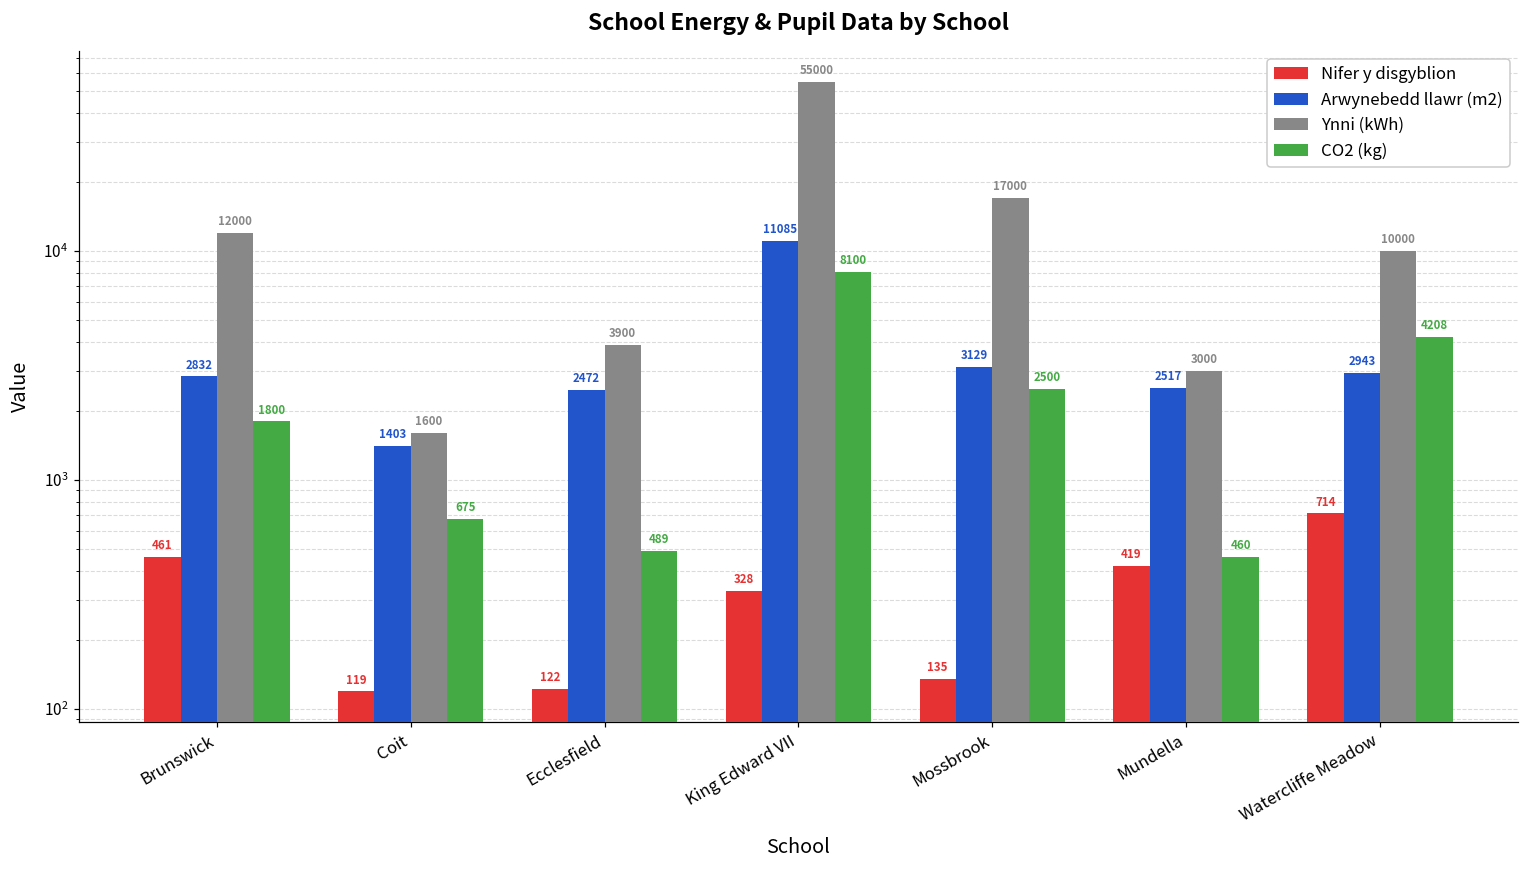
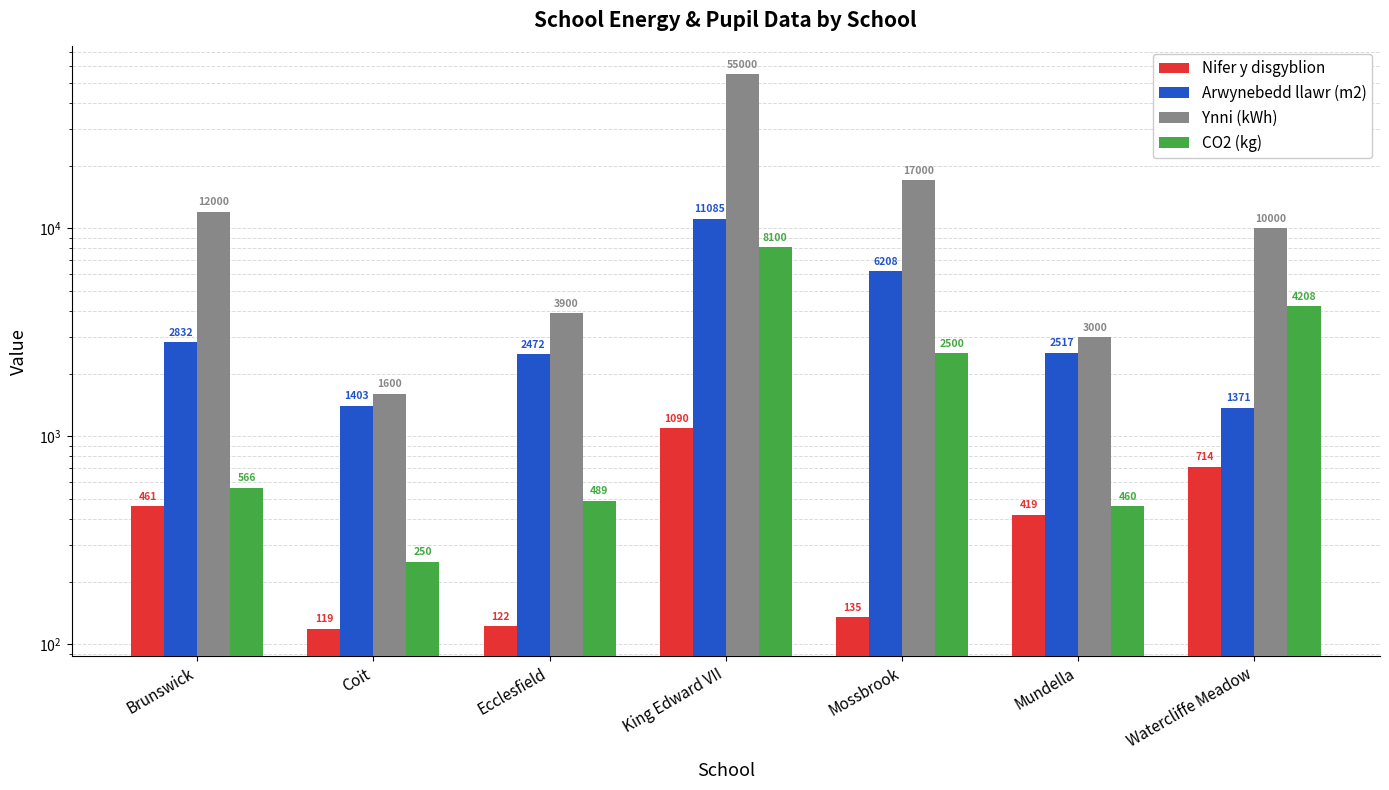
  {
    "Nifer y disgyblion": {
      "Brunswick": 461,
      "Coit": 119,
      "Ecclesfield": 122,
-     "King Edward VII": 328,
+     "King Edward VII": 1090,
      "Mossbrook": 135,
      "Mundella": 419,
      "Watercliffe Meadow": 714
    },
    "Arwynebedd llawr (m2)": {
      "Brunswick": 2832,
      "Coit": 1403,
      "Ecclesfield": 2472,
      "King Edward VII": 11085,
-     "Mossbrook": 3129,
+     "Mossbrook": 6208,
      "Mundella": 2517,
-     "Watercliffe Meadow": 2943
+     "Watercliffe Meadow": 1371
    },
    "Ynni (kWh)": {
      "Brunswick": 12000,
      "Coit": 1600,
      "Ecclesfield": 3900,
      "King Edward VII": 55000,
      "Mossbrook": 17000,
      "Mundella": 3000,
      "Watercliffe Meadow": 10000
    },
    "CO2 (kg)": {
-     "Brunswick": 1800,
-     "Coit": 675,
+     "Brunswick": 566,
+     "Coit": 250,
      "Ecclesfield": 489,
      "King Edward VII": 8100,
      "Mossbrook": 2500,
      "Mundella": 460,
      "Watercliffe Meadow": 4208
    }
  }
